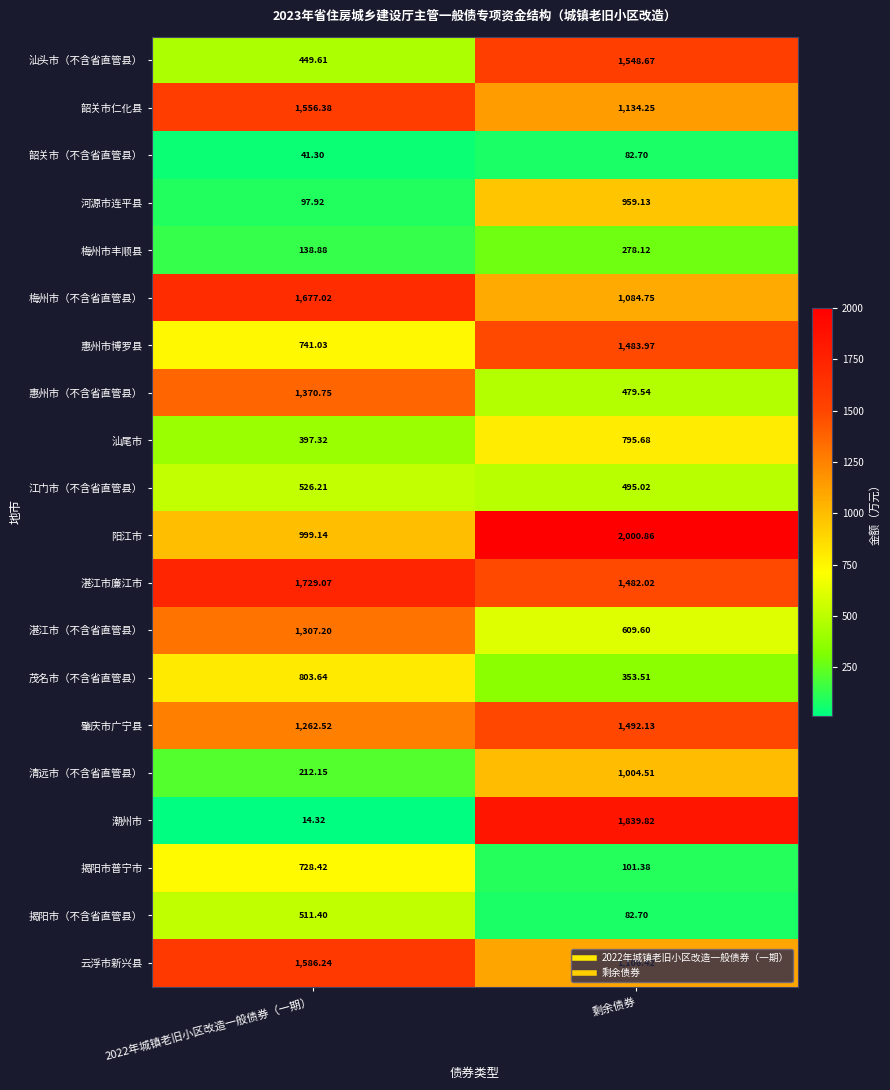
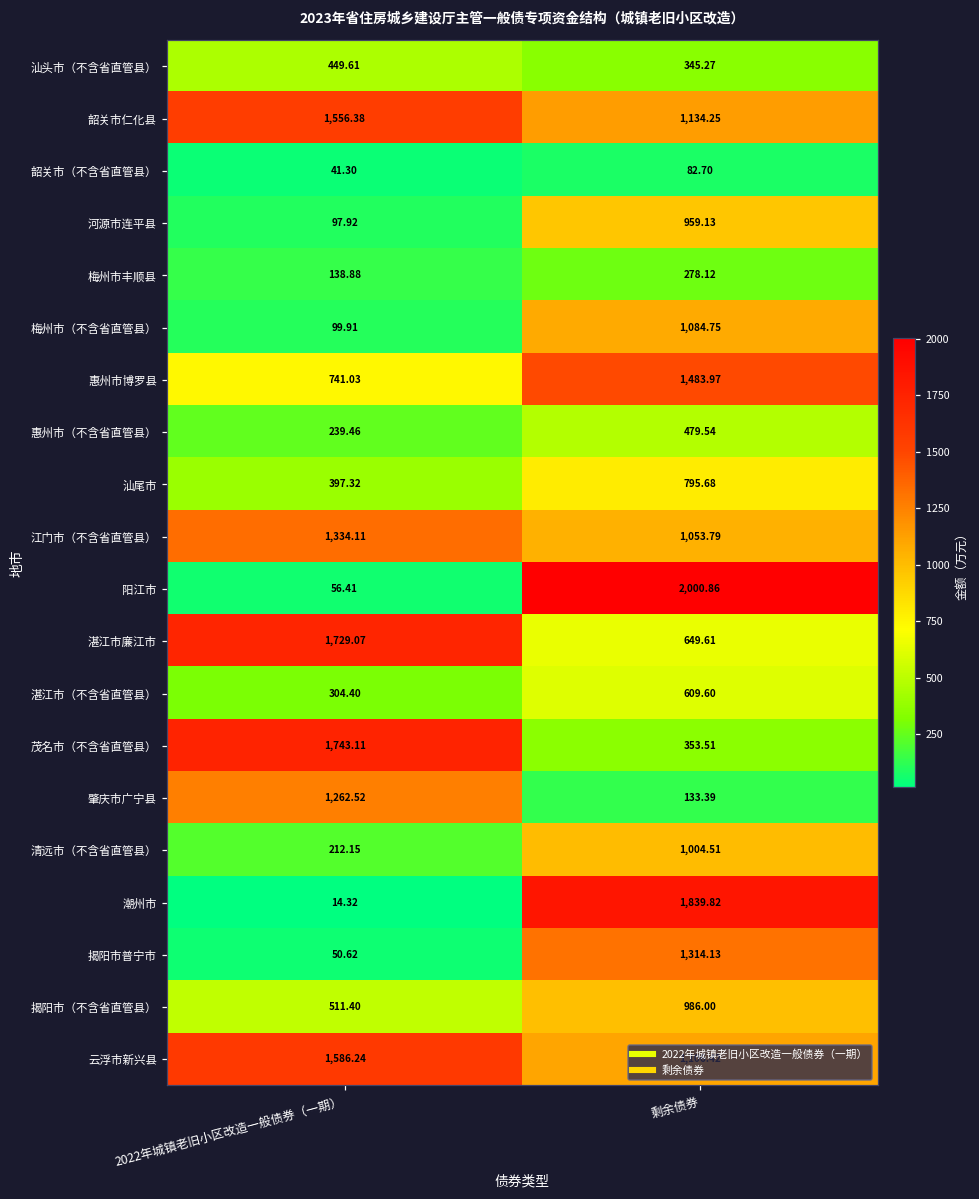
  {
    "汕头市（不含省直管县）": {
      "2022年城镇老旧小区改造一般债券（一期）": "449.61",
-     "剩余债券": "1,548.67"
+     "剩余债券": "345.27"
    },
    "韶关市仁化县": {
      "2022年城镇老旧小区改造一般债券（一期）": "1,556.38",
      "剩余债券": "1,134.25"
    },
    "韶关市（不含省直管县）": {
      "2022年城镇老旧小区改造一般债券（一期）": "41.30",
      "剩余债券": "82.70"
    },
    "河源市连平县": {
      "2022年城镇老旧小区改造一般债券（一期）": "97.92",
      "剩余债券": "959.13"
    },
    "梅州市丰顺县": {
      "2022年城镇老旧小区改造一般债券（一期）": "138.88",
      "剩余债券": "278.12"
    },
    "梅州市（不含省直管县）": {
-     "2022年城镇老旧小区改造一般债券（一期）": "1,677.02",
+     "2022年城镇老旧小区改造一般债券（一期）": "99.91",
      "剩余债券": "1,084.75"
    },
    "惠州市博罗县": {
      "2022年城镇老旧小区改造一般债券（一期）": "741.03",
      "剩余债券": "1,483.97"
    },
    "惠州市（不含省直管县）": {
-     "2022年城镇老旧小区改造一般债券（一期）": "1,370.75",
+     "2022年城镇老旧小区改造一般债券（一期）": "239.46",
      "剩余债券": "479.54"
    },
    "汕尾市": {
      "2022年城镇老旧小区改造一般债券（一期）": "397.32",
      "剩余债券": "795.68"
    },
    "江门市（不含省直管县）": {
-     "2022年城镇老旧小区改造一般债券（一期）": "526.21",
-     "剩余债券": "495.02"
+     "2022年城镇老旧小区改造一般债券（一期）": "1,334.11",
+     "剩余债券": "1,053.79"
    },
    "阳江市": {
-     "2022年城镇老旧小区改造一般债券（一期）": "999.14",
+     "2022年城镇老旧小区改造一般债券（一期）": "56.41",
      "剩余债券": "2,000.86"
    },
    "湛江市廉江市": {
      "2022年城镇老旧小区改造一般债券（一期）": "1,729.07",
-     "剩余债券": "1,482.02"
+     "剩余债券": "649.61"
    },
    "湛江市（不含省直管县）": {
-     "2022年城镇老旧小区改造一般债券（一期）": "1,307.20",
+     "2022年城镇老旧小区改造一般债券（一期）": "304.40",
      "剩余债券": "609.60"
    },
    "茂名市（不含省直管县）": {
-     "2022年城镇老旧小区改造一般债券（一期）": "803.64",
+     "2022年城镇老旧小区改造一般债券（一期）": "1,743.11",
      "剩余债券": "353.51"
    },
    "肇庆市广宁县": {
      "2022年城镇老旧小区改造一般债券（一期）": "1,262.52",
-     "剩余债券": "1,492.13"
+     "剩余债券": "133.39"
    },
    "清远市（不含省直管县）": {
      "2022年城镇老旧小区改造一般债券（一期）": "212.15",
      "剩余债券": "1,004.51"
    },
    "潮州市": {
      "2022年城镇老旧小区改造一般债券（一期）": "14.32",
      "剩余债券": "1,839.82"
    },
    "揭阳市普宁市": {
-     "2022年城镇老旧小区改造一般债券（一期）": "728.42",
-     "剩余债券": "101.38"
+     "2022年城镇老旧小区改造一般债券（一期）": "50.62",
+     "剩余债券": "1,314.13"
    },
    "揭阳市（不含省直管县）": {
      "2022年城镇老旧小区改造一般债券（一期）": "511.40",
-     "剩余债券": "82.70"
+     "剩余债券": "986.00"
    },
    "云浮市新兴县": {
      "2022年城镇老旧小区改造一般债券（一期）": "1,586.24"
    }
  }
